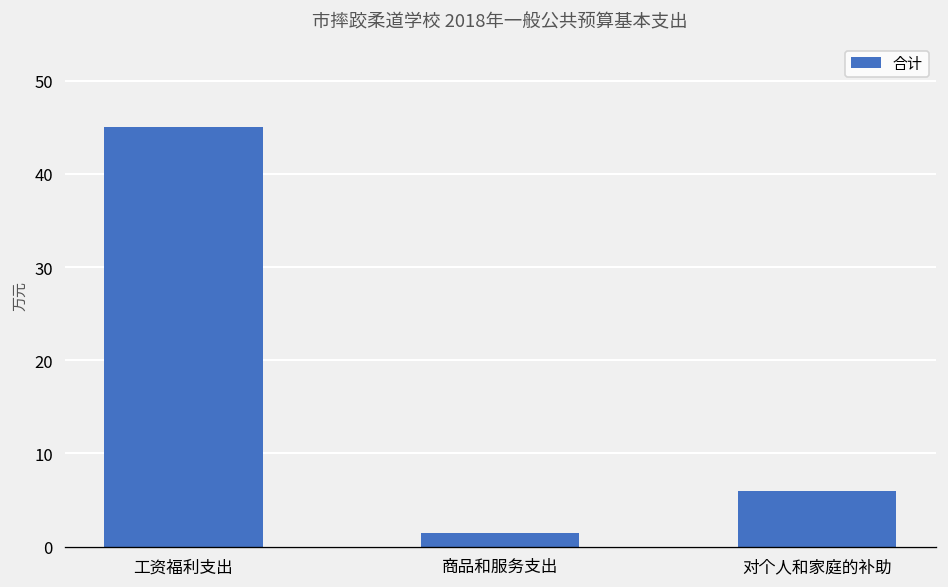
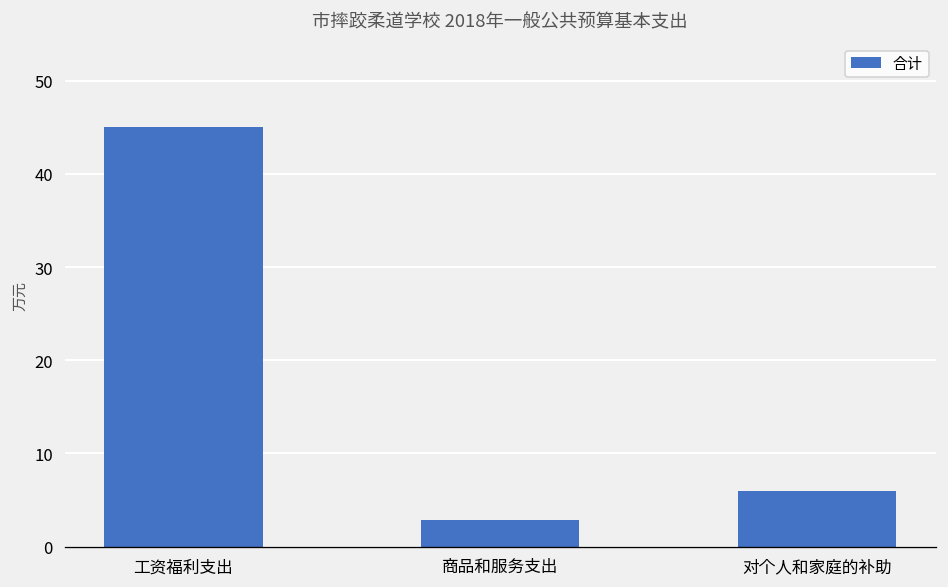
  {
    "工资福利支出": 45,
-   "商品和服务支出": 1,
+   "商品和服务支出": 3,
    "对个人和家庭的补助": 6
  }
